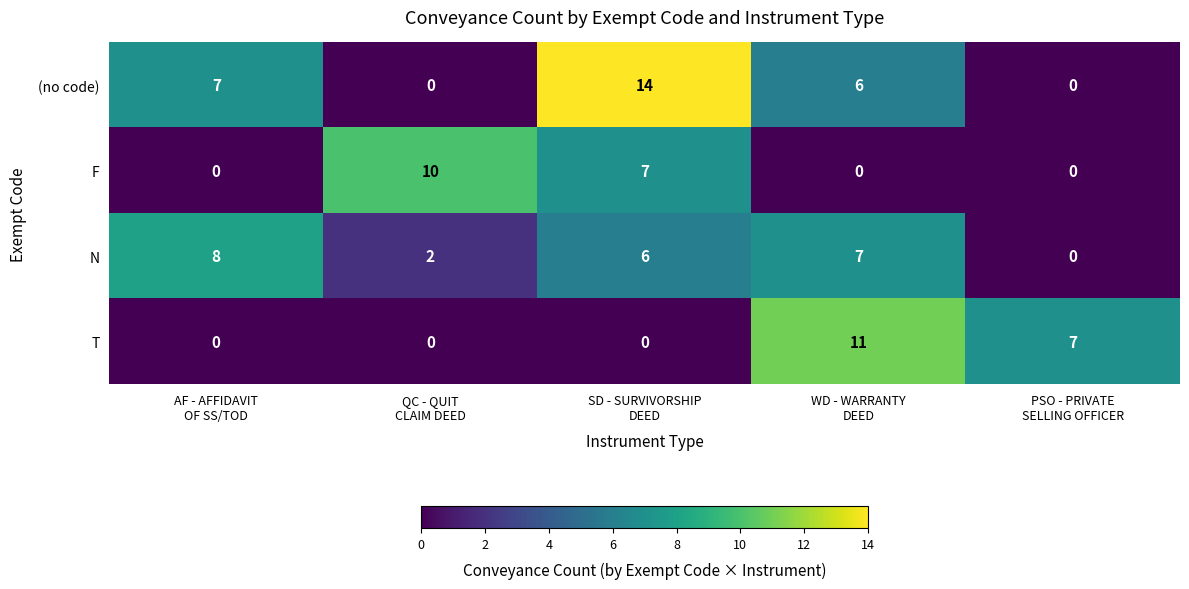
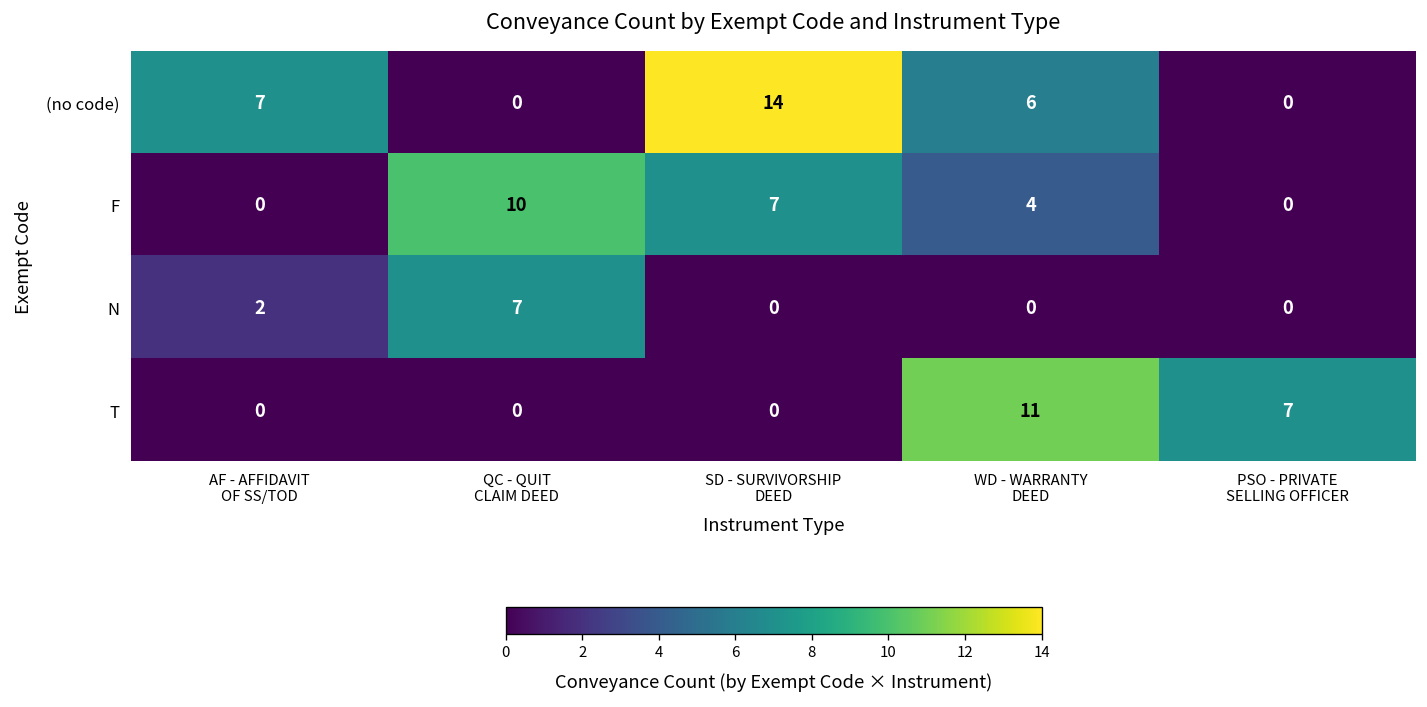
  {
    "(no code)": {
      "AF - AFFIDAVIT OF SS/TOD": 7,
      "QC - QUIT CLAIM DEED": 0,
      "SD - SURVIVORSHIP DEED": 14,
      "WD - WARRANTY DEED": 6,
      "PSO - PRIVATE SELLING OFFICER": 0
    },
    "F": {
      "AF - AFFIDAVIT OF SS/TOD": 0,
      "QC - QUIT CLAIM DEED": 10,
      "SD - SURVIVORSHIP DEED": 7,
-     "WD - WARRANTY DEED": 0,
+     "WD - WARRANTY DEED": 4,
      "PSO - PRIVATE SELLING OFFICER": 0
    },
    "N": {
-     "AF - AFFIDAVIT OF SS/TOD": 8,
-     "QC - QUIT CLAIM DEED": 2,
-     "SD - SURVIVORSHIP DEED": 6,
-     "WD - WARRANTY DEED": 7,
+     "AF - AFFIDAVIT OF SS/TOD": 2,
+     "QC - QUIT CLAIM DEED": 7,
+     "SD - SURVIVORSHIP DEED": 0,
+     "WD - WARRANTY DEED": 0,
      "PSO - PRIVATE SELLING OFFICER": 0
    },
    "T": {
      "AF - AFFIDAVIT OF SS/TOD": 0,
      "QC - QUIT CLAIM DEED": 0,
      "SD - SURVIVORSHIP DEED": 0,
      "WD - WARRANTY DEED": 11,
      "PSO - PRIVATE SELLING OFFICER": 7
    }
  }
